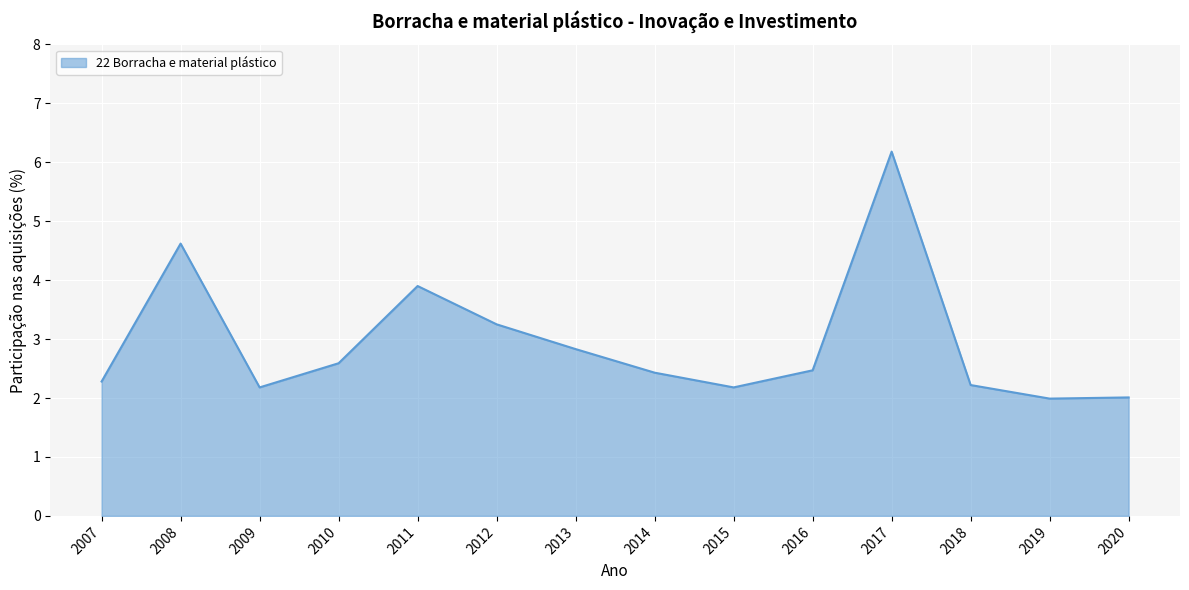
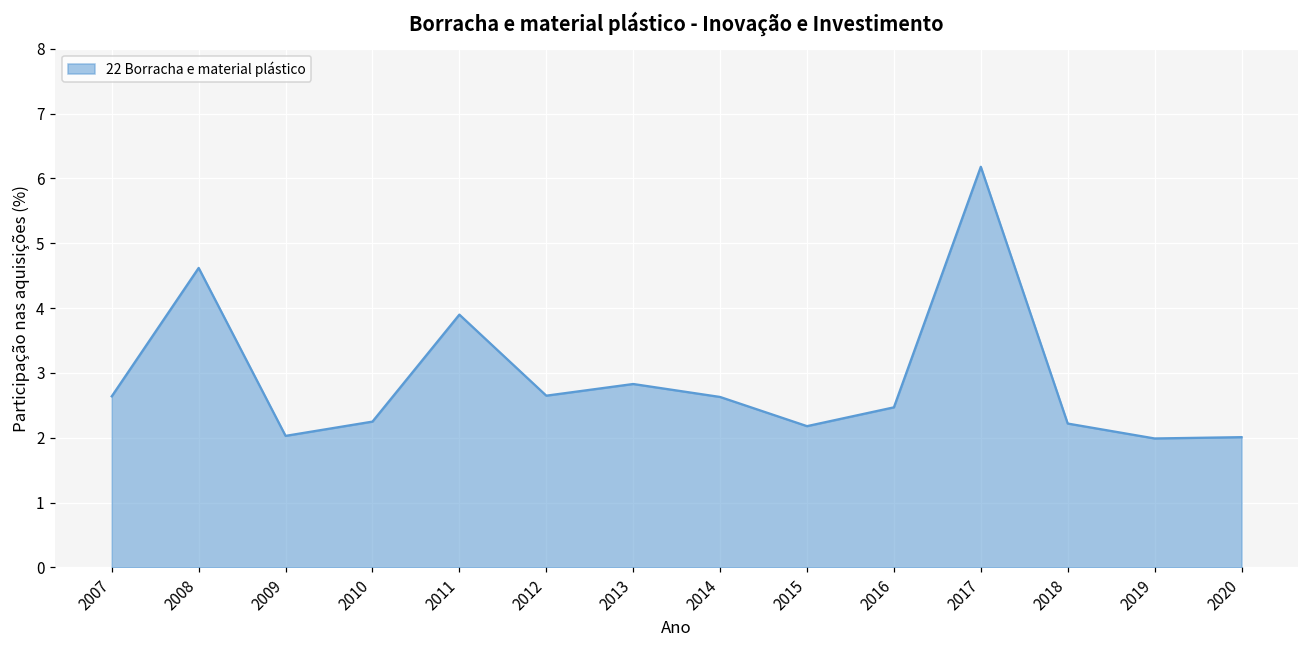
  {
-   "2007": 2.3,
+   "2007": 2.6,
    "2008": 4.6,
-   "2009": 2.2,
-   "2010": 2.6,
+   "2009": 2.0,
+   "2010": 2.3,
    "2011": 3.9,
-   "2012": 3.3,
+   "2012": 2.7,
    "2013": 2.8,
-   "2014": 2.4,
+   "2014": 2.6,
    "2015": 2.2,
    "2016": 2.5,
    "2017": 6.2,
    "2018": 2.2,
    "2019": 2.0,
    "2020": 2.0
  }
